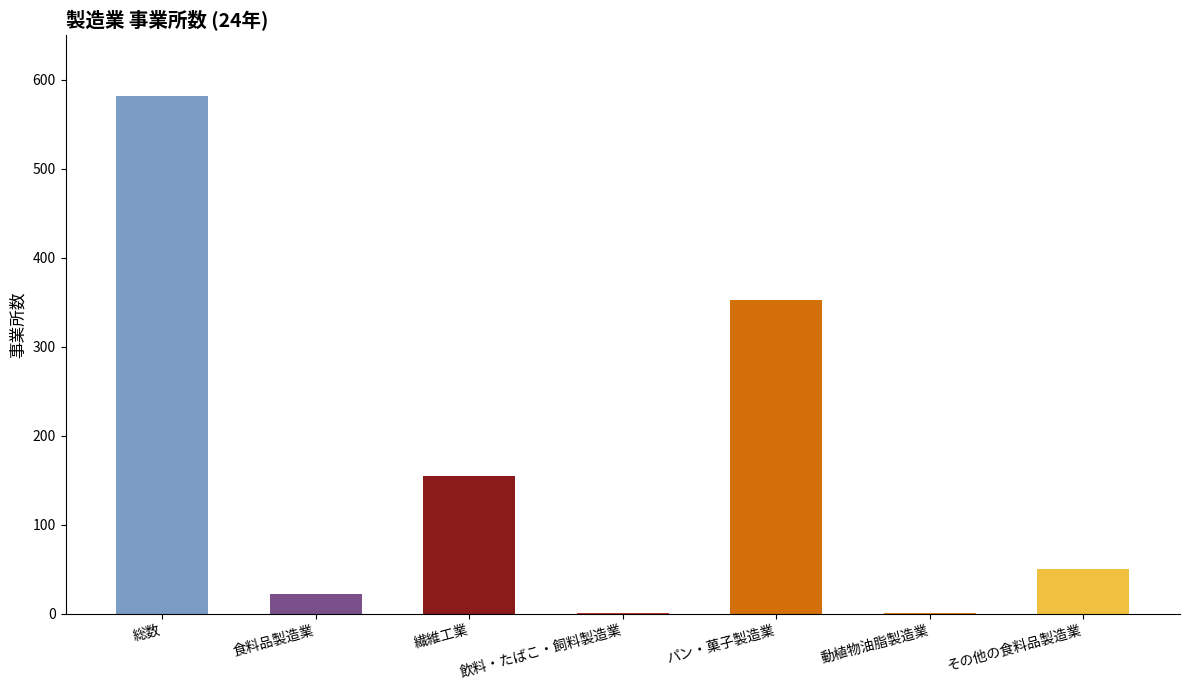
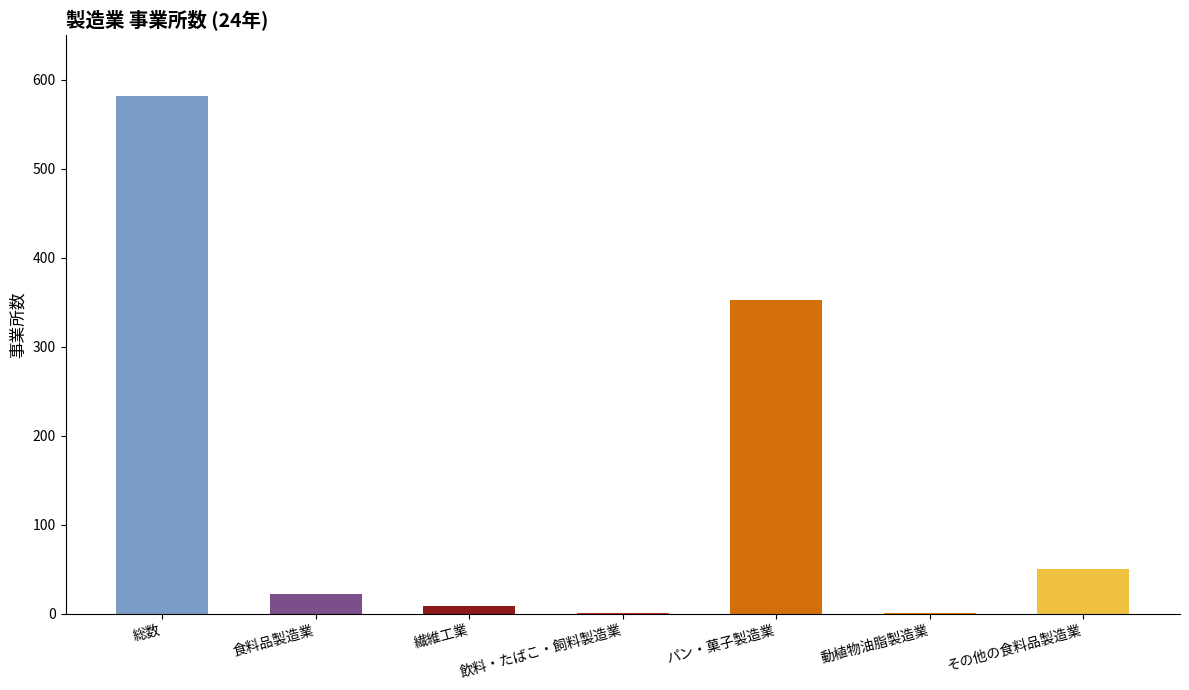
  {
    "総数": 580,
    "食料品製造業": 20,
-   "繊維工業": 160,
+   "繊維工業": 10,
    "パン・菓子製造業": 350,
    "その他の食料品製造業": 50
  }
